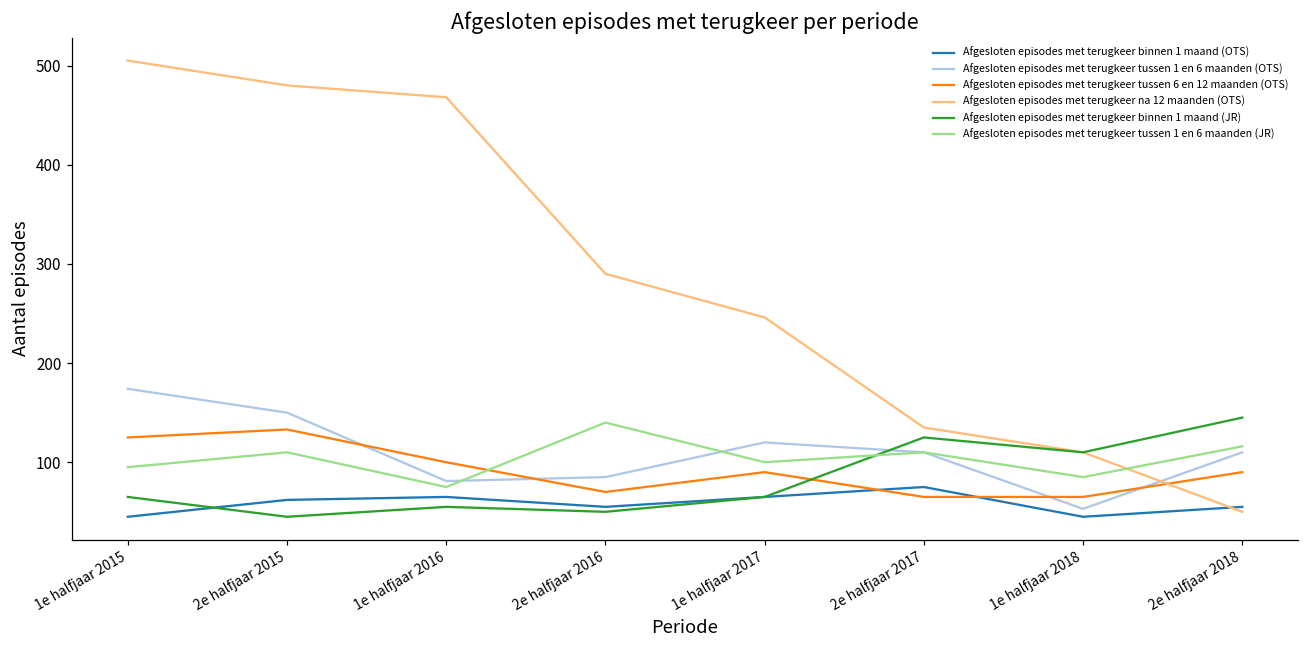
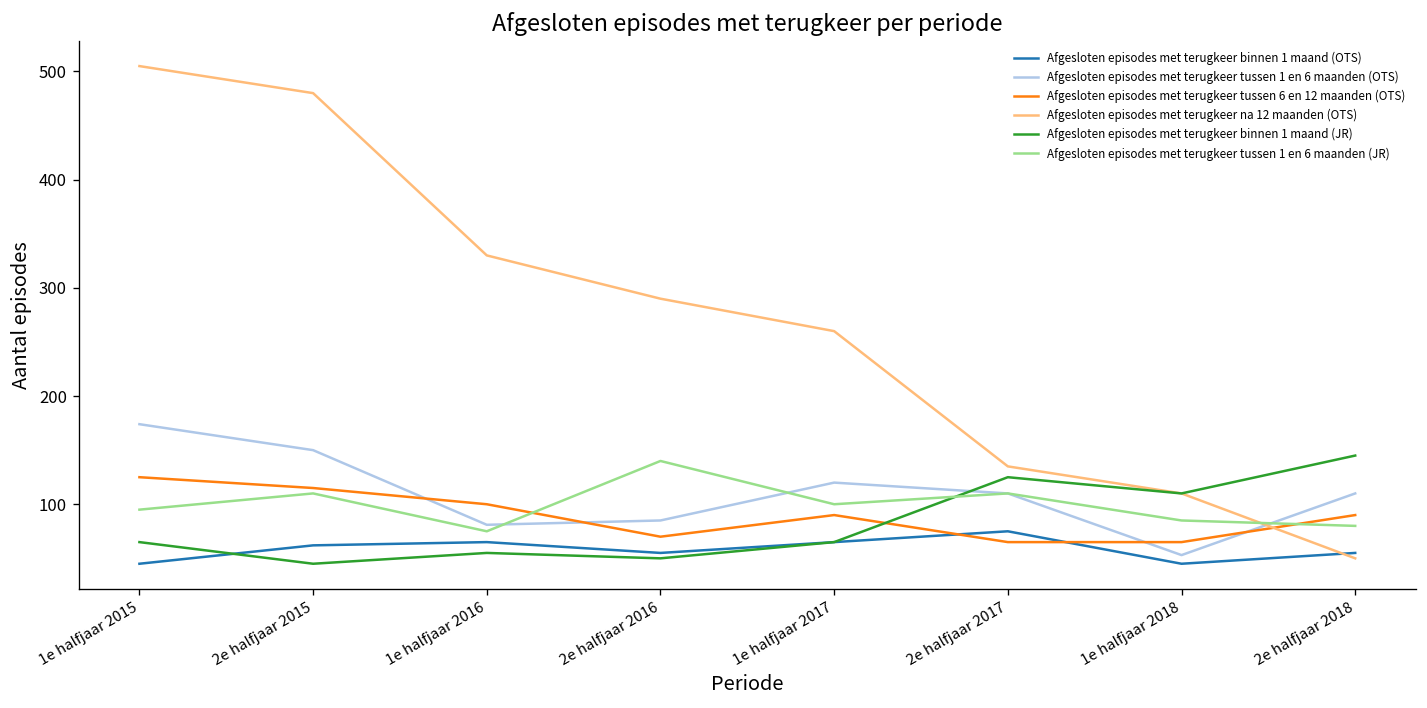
  {
    "Afgesloten episodes met terugkeer binnen 1 maand (OTS)": {
      "1e halfjaar 2015": 50,
      "2e halfjaar 2015": 60,
      "1e halfjaar 2016": 70,
      "2e halfjaar 2016": 60,
      "2e halfjaar 2017": 80,
      "1e halfjaar 2018": 50,
      "2e halfjaar 2018": 60
    },
    "Afgesloten episodes met terugkeer tussen 1 en 6 maanden (OTS)": {
      "1e halfjaar 2015": 170,
      "2e halfjaar 2015": 150,
      "1e halfjaar 2016": 80,
      "2e halfjaar 2016": 90,
      "1e halfjaar 2017": 120,
      "1e halfjaar 2018": 50,
      "2e halfjaar 2018": 110
    },
    "Afgesloten episodes met terugkeer tussen 6 en 12 maanden (OTS)": {
      "1e halfjaar 2015": 130,
-     "2e halfjaar 2015": 130,
+     "2e halfjaar 2015": 120,
      "1e halfjaar 2016": 100,
      "2e halfjaar 2016": 70,
      "1e halfjaar 2017": 90,
      "2e halfjaar 2017": 70,
      "1e halfjaar 2018": 70,
      "2e halfjaar 2018": 90
    },
    "Afgesloten episodes met terugkeer na 12 maanden (OTS)": {
      "1e halfjaar 2015": 510,
      "2e halfjaar 2015": 480,
-     "1e halfjaar 2016": 470,
+     "1e halfjaar 2016": 330,
      "2e halfjaar 2016": 290,
-     "1e halfjaar 2017": 250,
+     "1e halfjaar 2017": 260,
      "2e halfjaar 2017": 140,
      "2e halfjaar 2018": 50
    },
    "Afgesloten episodes met terugkeer binnen 1 maand (JR)": {
      "1e halfjaar 2015": 70,
      "2e halfjaar 2015": 50,
      "1e halfjaar 2016": 60,
      "2e halfjaar 2016": 50,
      "2e halfjaar 2017": 130,
      "2e halfjaar 2018": 150
    },
    "Afgesloten episodes met terugkeer tussen 1 en 6 maanden (JR)": {
      "1e halfjaar 2015": 100,
      "2e halfjaar 2015": 110,
      "1e halfjaar 2016": 80,
      "2e halfjaar 2016": 140,
      "1e halfjaar 2017": 100,
      "1e halfjaar 2018": 90,
-     "2e halfjaar 2018": 120
+     "2e halfjaar 2018": 80
    }
  }
